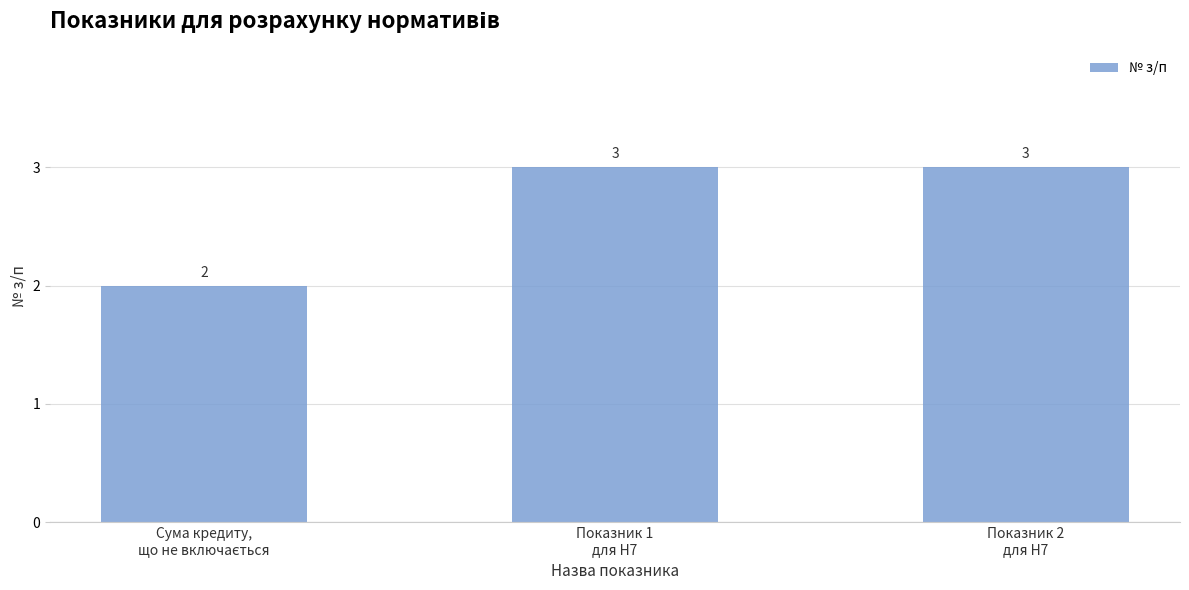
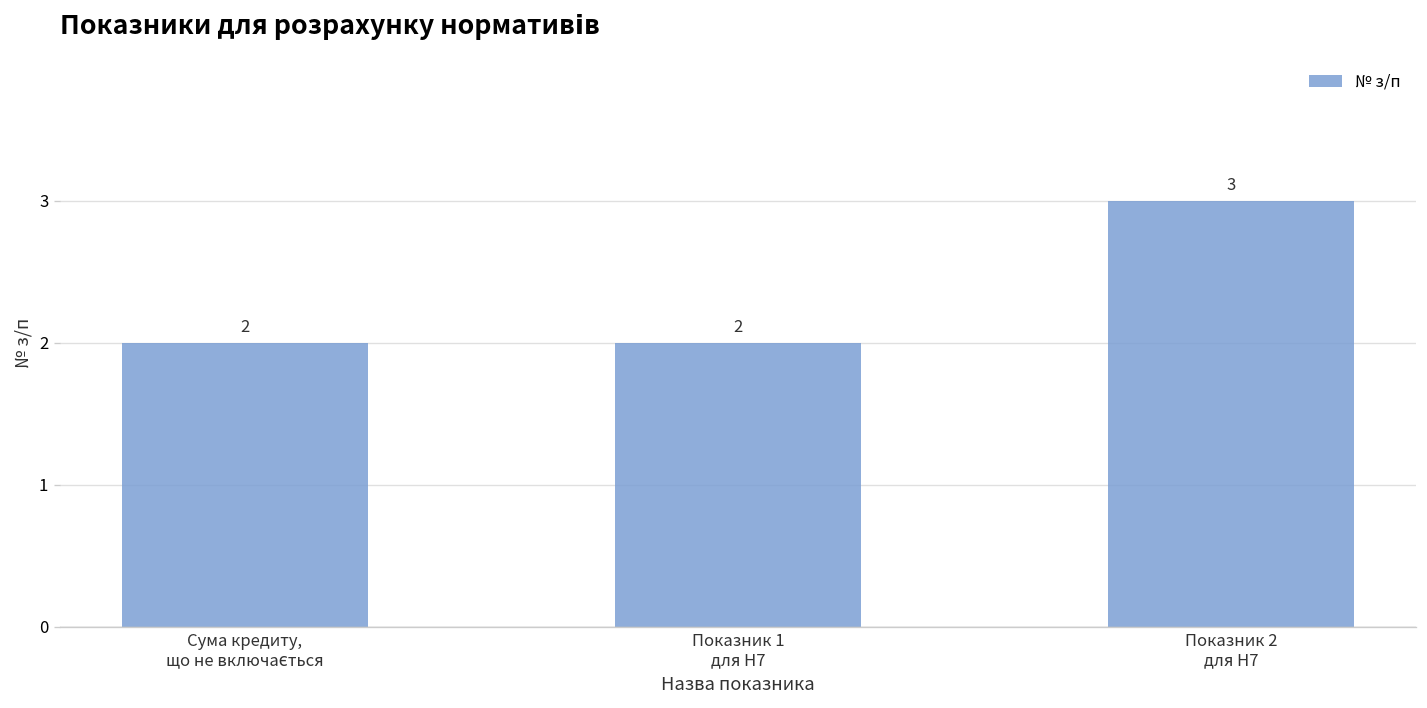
  {
    "Сума кредиту, що не включається": 2,
-   "Показник 1 для Н7": 3,
+   "Показник 1 для Н7": 2,
    "Показник 2 для Н7": 3
  }
